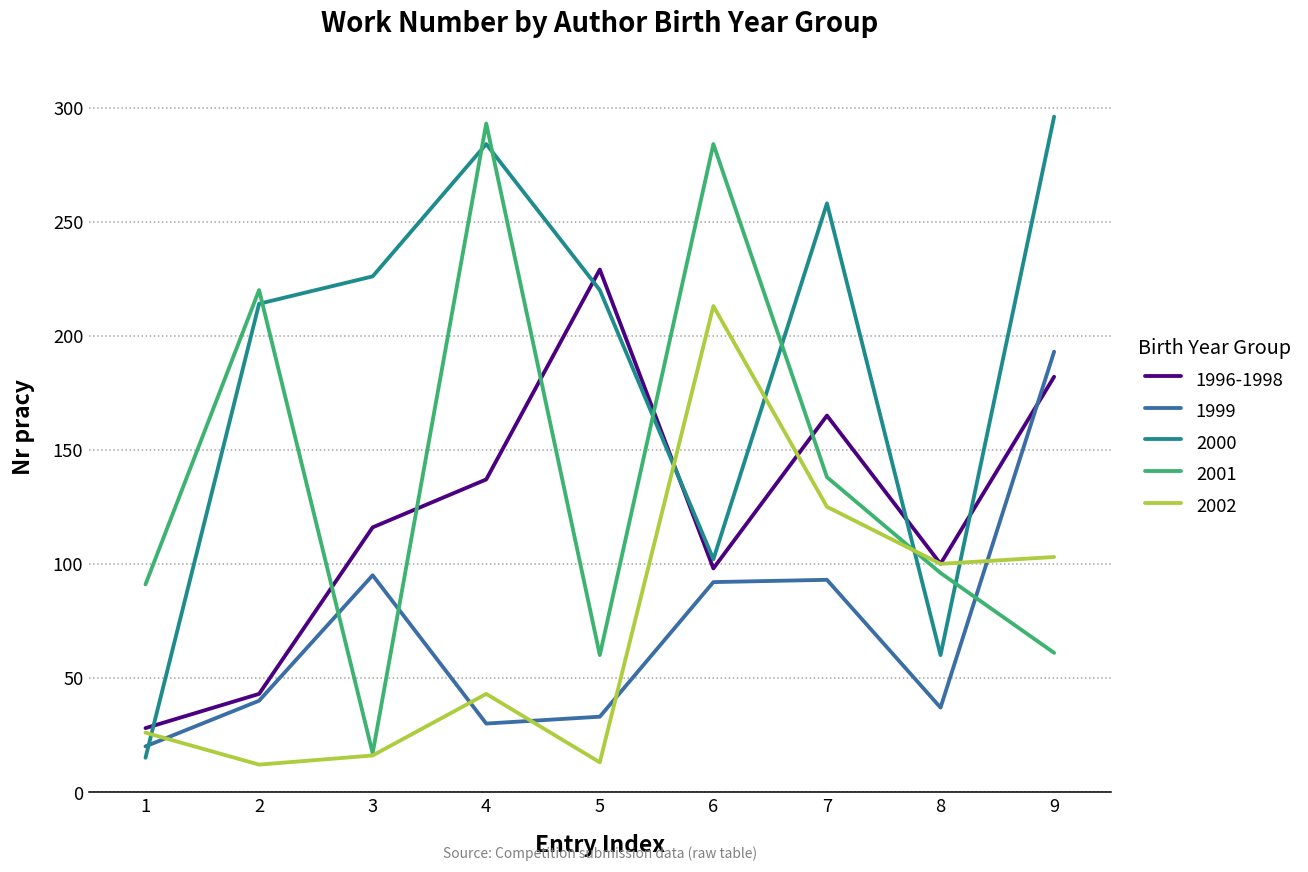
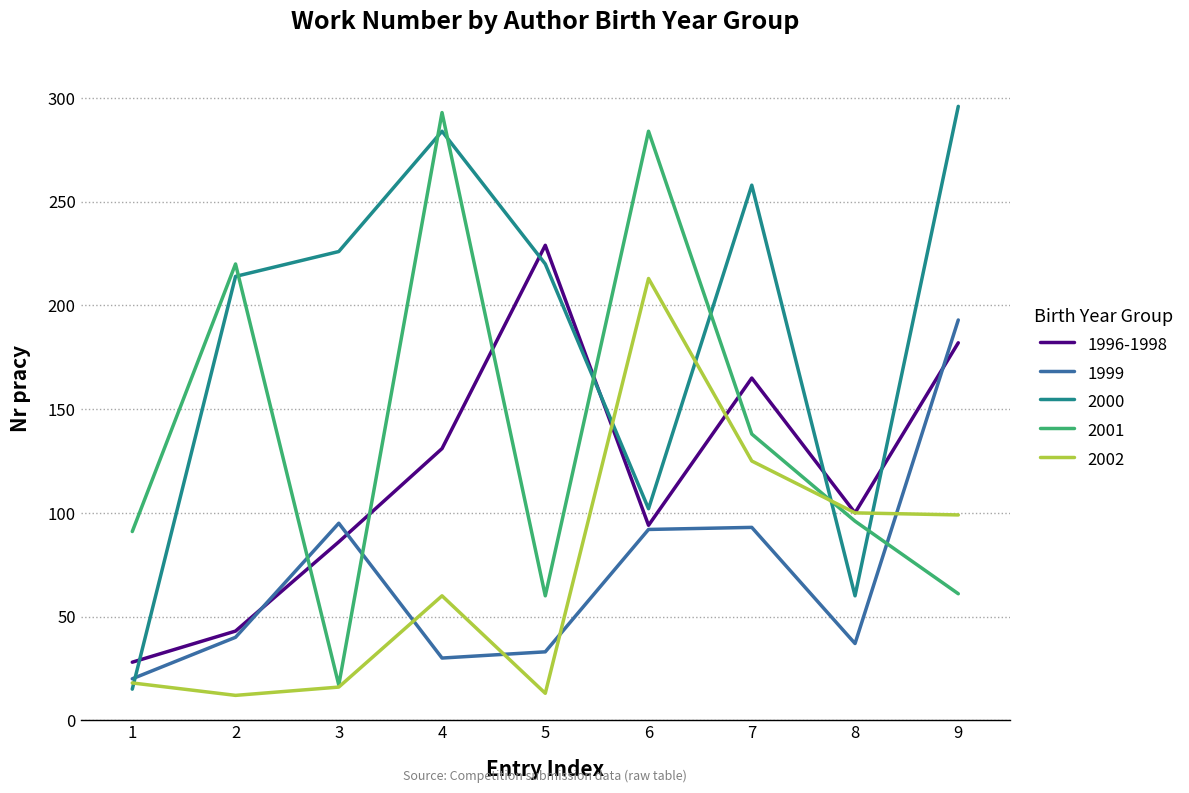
  {
    "1996-1998": {
      "1": 28,
      "2": 43,
-     "3": 116,
-     "4": 137,
+     "3": 86,
+     "4": 131,
      "5": 229,
-     "6": 98,
+     "6": 94,
      "7": 165,
      "9": 182
    },
    "2002": {
-     "1": 26,
+     "1": 18,
      "2": 12,
-     "4": 43,
+     "4": 60,
      "5": 13,
      "6": 213,
      "7": 125,
-     "9": 103
+     "9": 99
    }
  }
